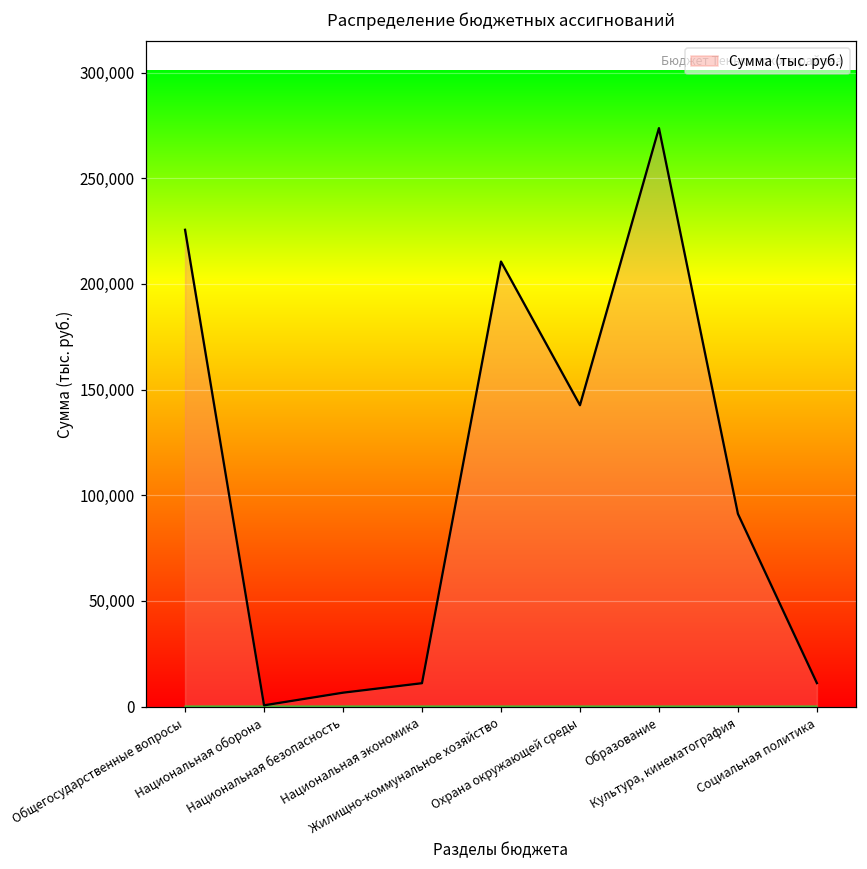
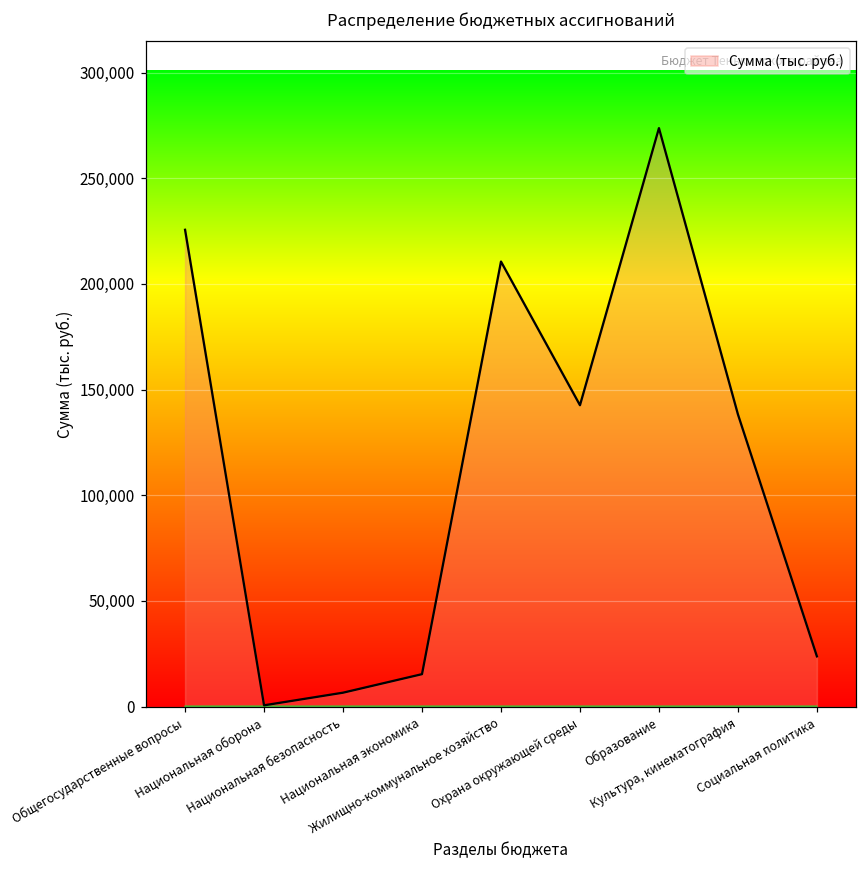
  {
    "Сумма (тыс. руб.)": {
      "Общегосударственные вопросы": "226,000",
      "Национальная безопасность": "7,000",
-     "Национальная экономика": "11,000",
+     "Национальная экономика": "15,000",
      "Жилищно-коммунальное хозяйство": "211,000",
      "Охрана окружающей среды": "143,000",
      "Образование": "274,000",
-     "Культура, кинематография": "91,000",
-     "Социальная политика": "11,000"
+     "Культура, кинематография": "138,000",
+     "Социальная политика": "24,000"
    }
  }
